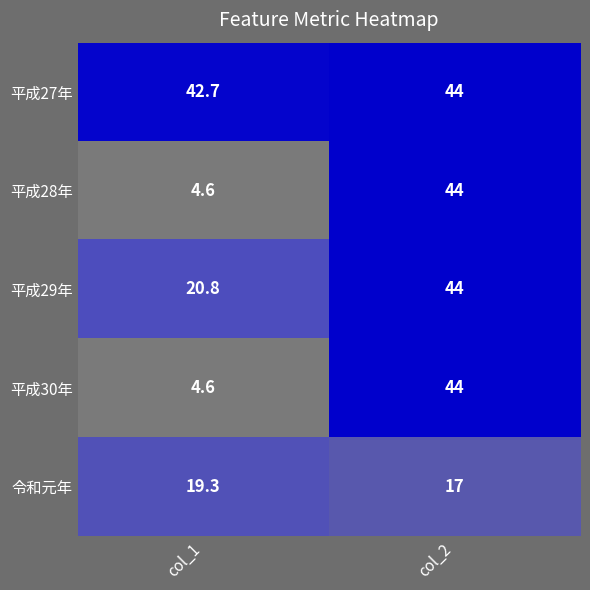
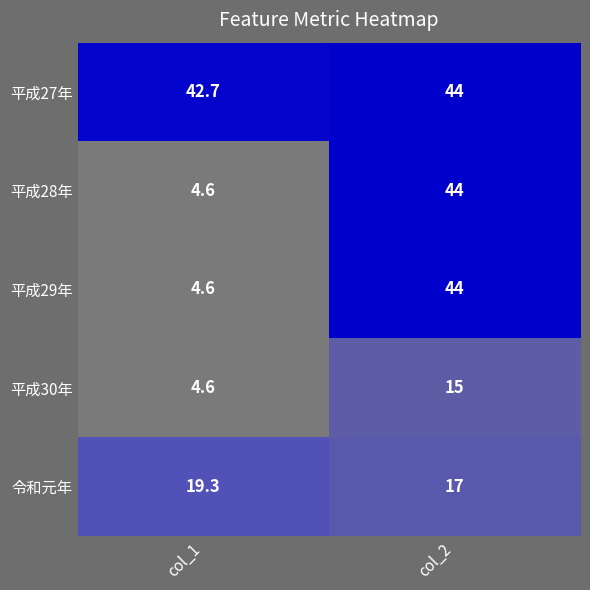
  {
    "平成27年": {
      "col_1": 42.7,
      "col_2": 44
    },
    "平成28年": {
      "col_1": 4.6,
      "col_2": 44
    },
    "平成29年": {
-     "col_1": 20.8,
+     "col_1": 4.6,
      "col_2": 44
    },
    "平成30年": {
      "col_1": 4.6,
-     "col_2": 44
+     "col_2": 15
    },
    "令和元年": {
      "col_1": 19.3,
      "col_2": 17
    }
  }
